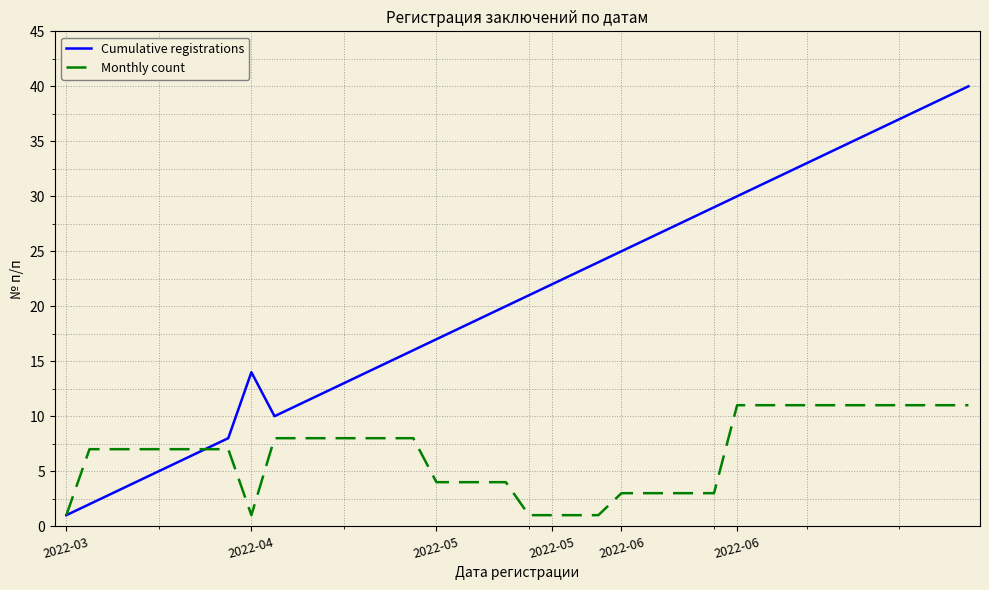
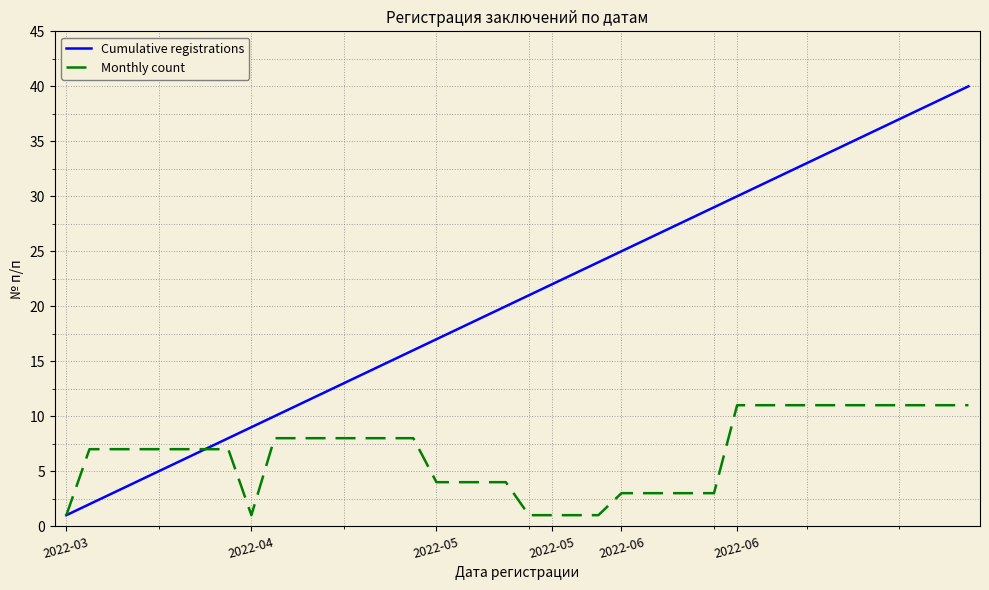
  {
    "Cumulative registrations": {
-     "2022-04": 14
+     "2022-04": 9
    },
    "Monthly count": {
      "2022-04": 1
    }
  }
